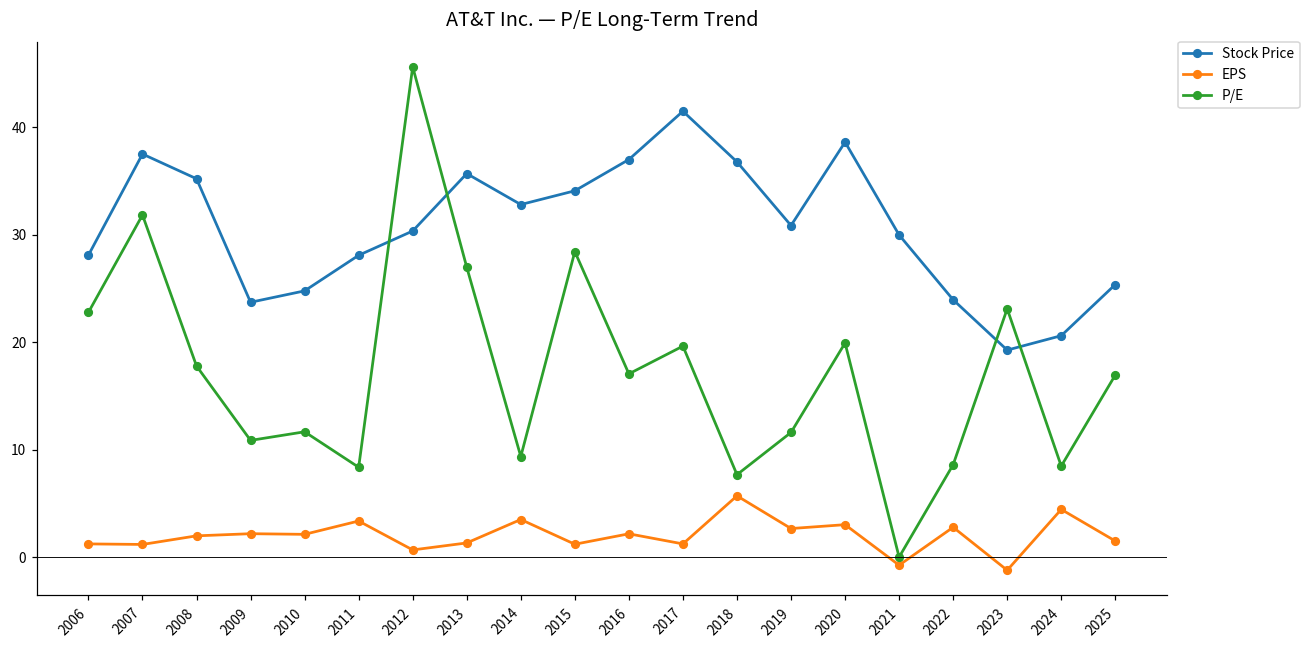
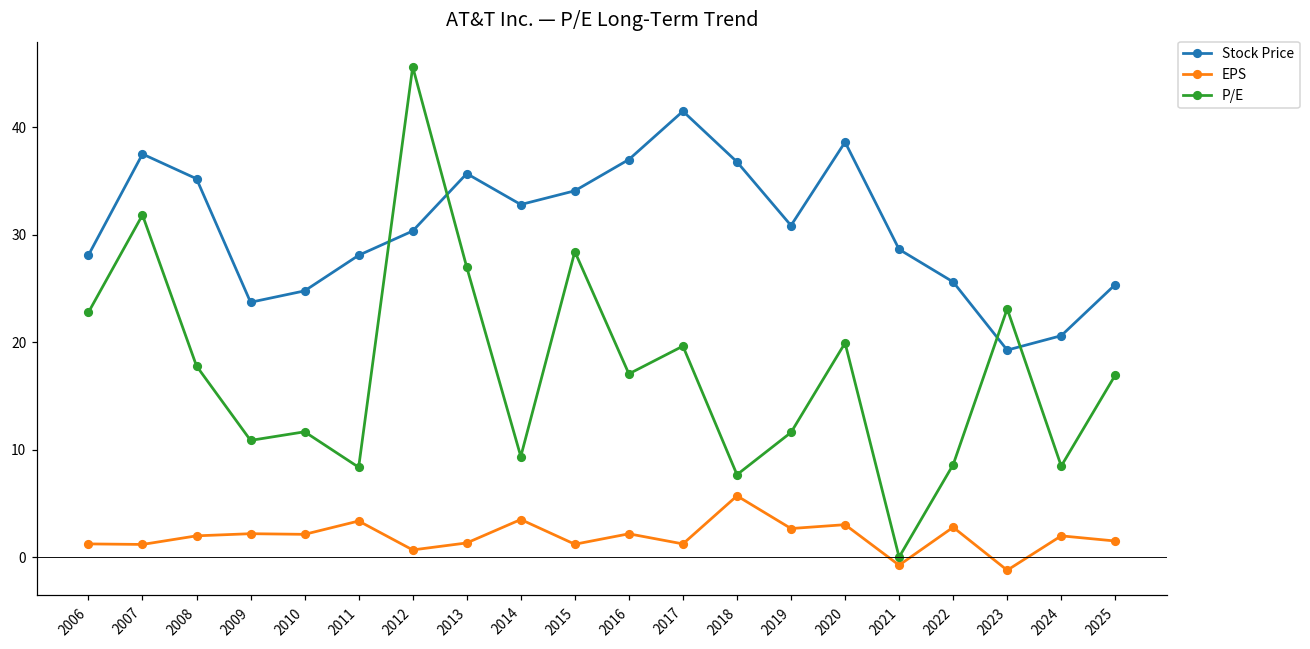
  {
    "Stock Price": {
      "2006": 28,
      "2007": 38,
      "2008": 35,
      "2009": 24,
      "2010": 25,
      "2011": 28,
      "2012": 30,
      "2013": 36,
      "2014": 33,
      "2015": 34,
      "2016": 37,
      "2017": 41,
      "2018": 37,
      "2019": 31,
      "2020": 39,
-     "2021": 30,
-     "2022": 24,
+     "2021": 29,
+     "2022": 26,
      "2023": 19,
      "2024": 21,
      "2025": 25
    },
    "EPS": {
      "2006": 1,
      "2007": 1,
      "2008": 2,
      "2009": 2,
      "2010": 2,
      "2011": 3,
      "2012": 1,
      "2013": 1,
      "2014": 4,
      "2015": 1,
      "2016": 2,
      "2017": 1,
      "2018": 6,
      "2019": 3,
      "2020": 3,
      "2021": -1,
      "2022": 3,
      "2023": -1,
-     "2024": 4,
+     "2024": 2,
      "2025": 2
    },
    "P/E": {
      "2006": 23,
      "2007": 32,
      "2008": 18,
      "2009": 11,
      "2010": 12,
      "2011": 8,
      "2012": 46,
      "2013": 27,
      "2014": 9,
      "2015": 28,
      "2016": 17,
      "2017": 20,
      "2018": 8,
      "2019": 12,
      "2020": 20,
      "2021": 0,
      "2022": 9,
      "2023": 23,
      "2024": 8,
      "2025": 17
    }
  }
